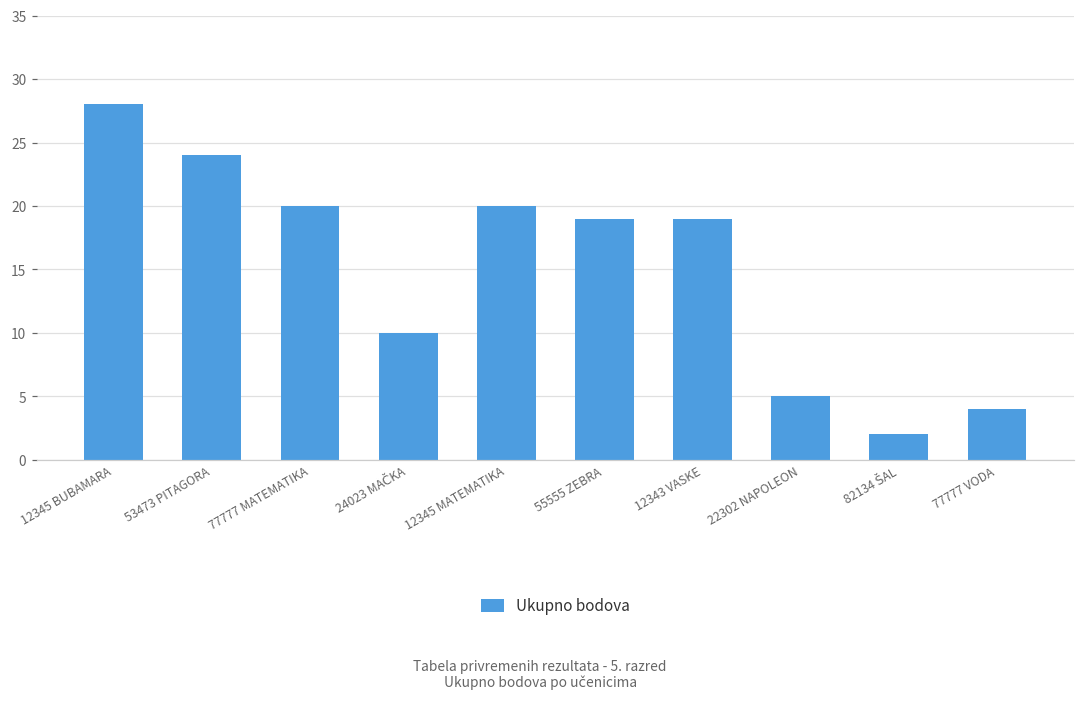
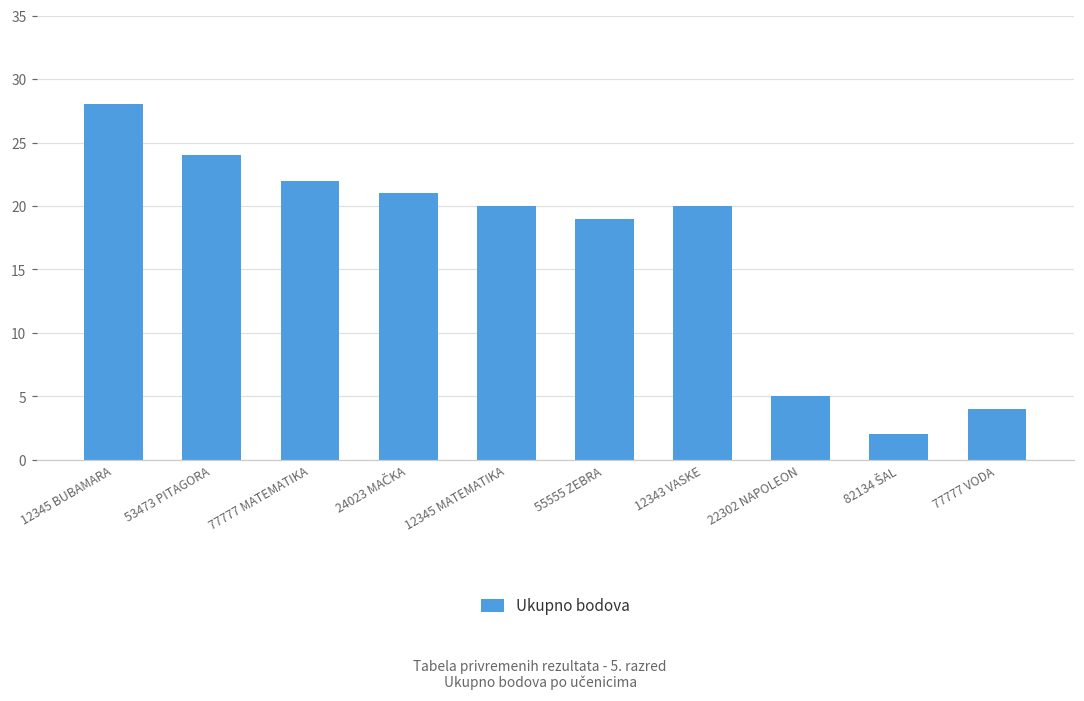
  {
    "12345 BUBAMARA": 28,
    "53473 PITAGORA": 24,
-   "77777 MATEMATIKA": 20,
-   "24023 MAČKA": 10,
+   "77777 MATEMATIKA": 22,
+   "24023 MAČKA": 21,
    "12345 MATEMATIKA": 20,
    "55555 ZEBRA": 19,
-   "12343 VASKE": 19,
+   "12343 VASKE": 20,
    "22302 NAPOLEON": 5,
    "82134 ŠAL": 2,
    "77777 VODA": 4
  }
